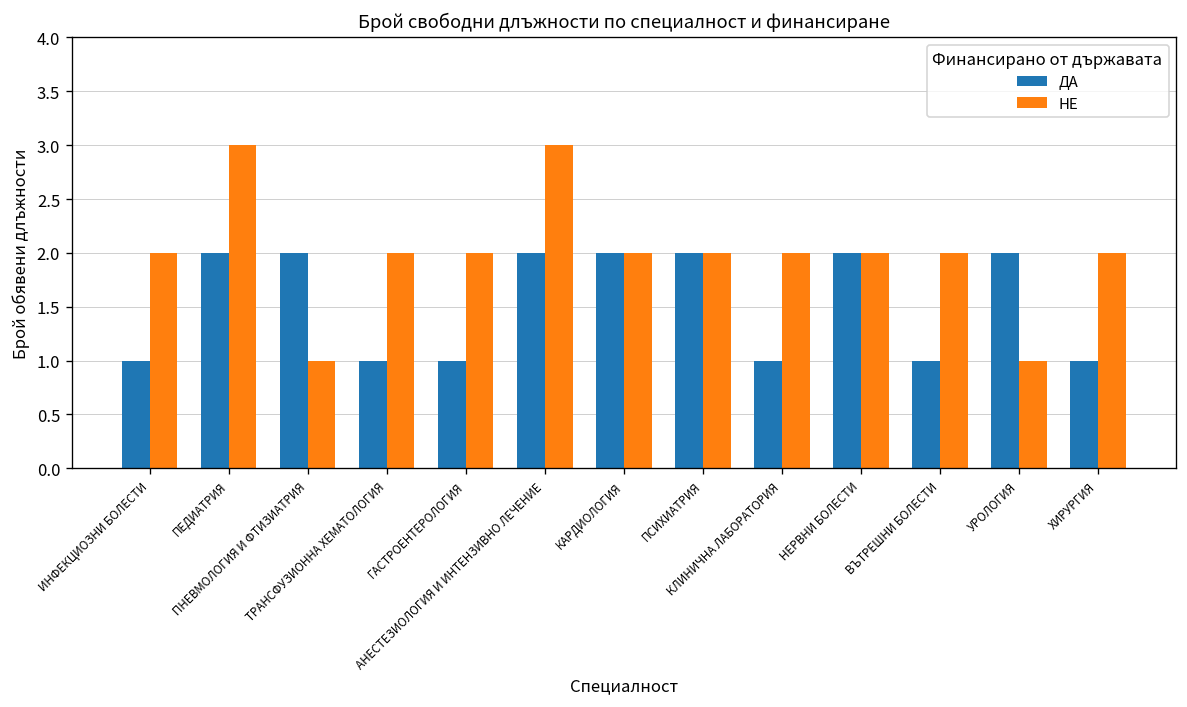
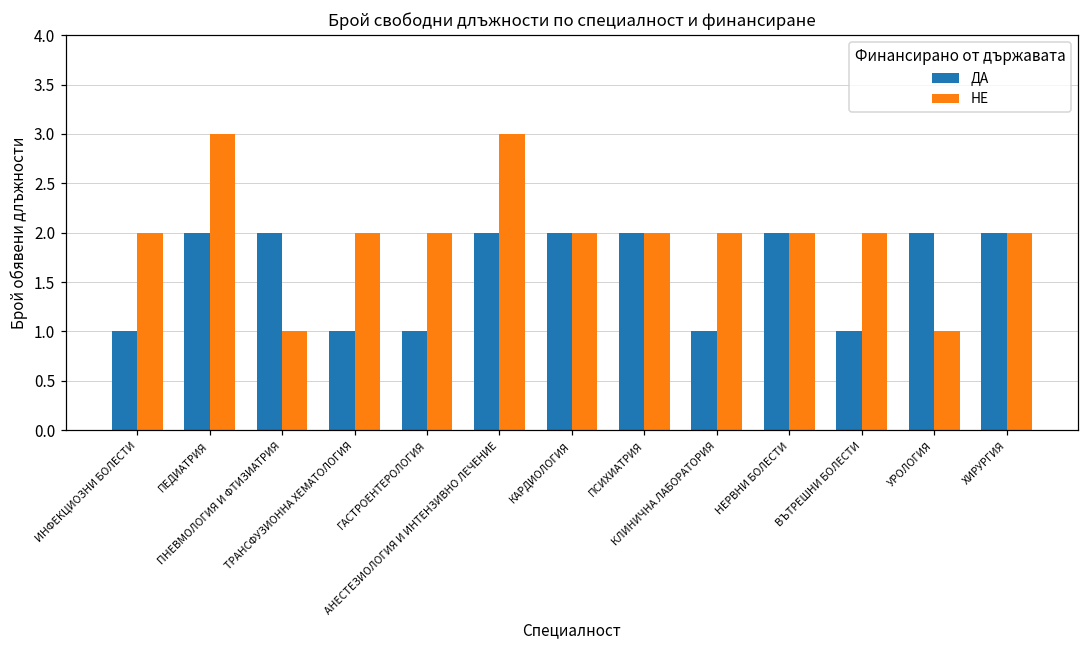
  {
    "ДА": {
      "ИНФЕКЦИОЗНИ БОЛЕСТИ": 1,
      "ПЕДИАТРИЯ": 2,
      "ПНЕВМОЛОГИЯ И ФТИЗИАТРИЯ": 2,
      "ТРАНСФУЗИОННА ХЕМАТОЛОГИЯ": 1,
      "ГАСТРОЕНТЕРОЛОГИЯ": 1,
      "АНЕСТЕЗИОЛОГИЯ И ИНТЕНЗИВНО ЛЕЧЕНИЕ": 2,
      "КАРДИОЛОГИЯ": 2,
      "ПСИХИАТРИЯ": 2,
      "КЛИНИЧНА ЛАБОРАТОРИЯ": 1,
      "НЕРВНИ БОЛЕСТИ": 2,
      "ВЪТРЕШНИ БОЛЕСТИ": 1,
      "УРОЛОГИЯ": 2,
-     "ХИРУРГИЯ": 1
+     "ХИРУРГИЯ": 2
    },
    "НЕ": {
      "ИНФЕКЦИОЗНИ БОЛЕСТИ": 2,
      "ПЕДИАТРИЯ": 3,
      "ПНЕВМОЛОГИЯ И ФТИЗИАТРИЯ": 1,
      "ТРАНСФУЗИОННА ХЕМАТОЛОГИЯ": 2,
      "ГАСТРОЕНТЕРОЛОГИЯ": 2,
      "АНЕСТЕЗИОЛОГИЯ И ИНТЕНЗИВНО ЛЕЧЕНИЕ": 3,
      "КАРДИОЛОГИЯ": 2,
      "ПСИХИАТРИЯ": 2,
      "КЛИНИЧНА ЛАБОРАТОРИЯ": 2,
      "НЕРВНИ БОЛЕСТИ": 2,
      "ВЪТРЕШНИ БОЛЕСТИ": 2,
      "УРОЛОГИЯ": 1,
      "ХИРУРГИЯ": 2
    }
  }
